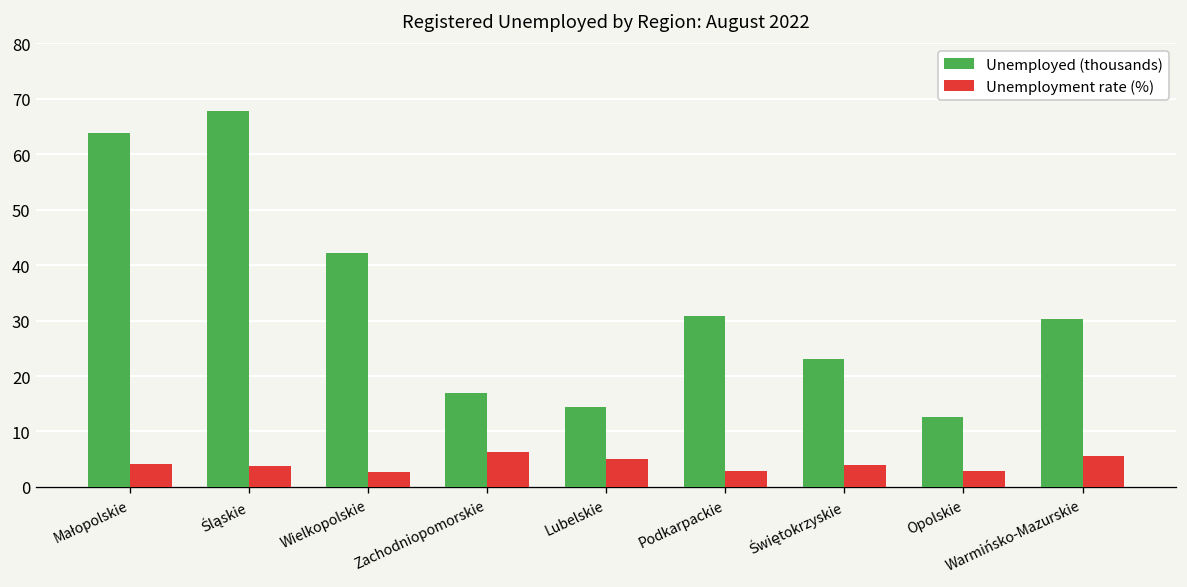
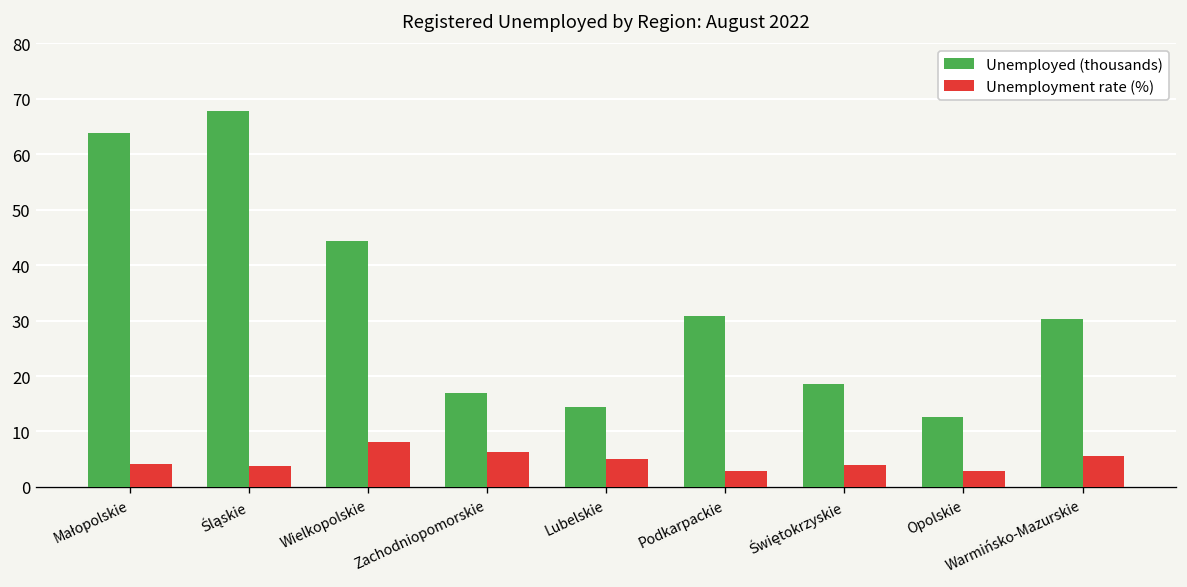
  {
    "Unemployed (thousands)": {
      "Małopolskie": 64,
      "Śląskie": 68,
-     "Wielkopolskie": 42,
+     "Wielkopolskie": 44,
      "Zachodniopomorskie": 17,
      "Lubelskie": 14,
      "Podkarpackie": 31,
-     "Świętokrzyskie": 23,
+     "Świętokrzyskie": 19,
      "Opolskie": 13,
      "Warmińsko-Mazurskie": 30
    },
    "Unemployment rate (%)": {
      "Małopolskie": 4,
      "Śląskie": 4,
-     "Wielkopolskie": 3,
+     "Wielkopolskie": 8,
      "Zachodniopomorskie": 6,
      "Lubelskie": 5,
      "Podkarpackie": 3,
      "Świętokrzyskie": 4,
      "Opolskie": 3,
      "Warmińsko-Mazurskie": 6
    }
  }
